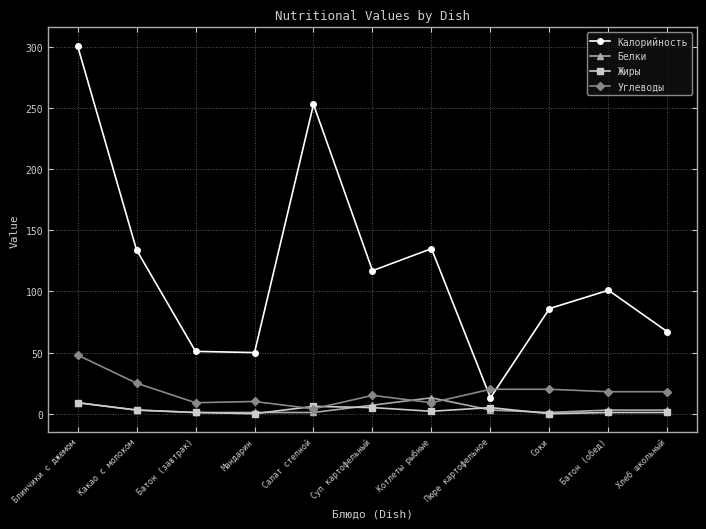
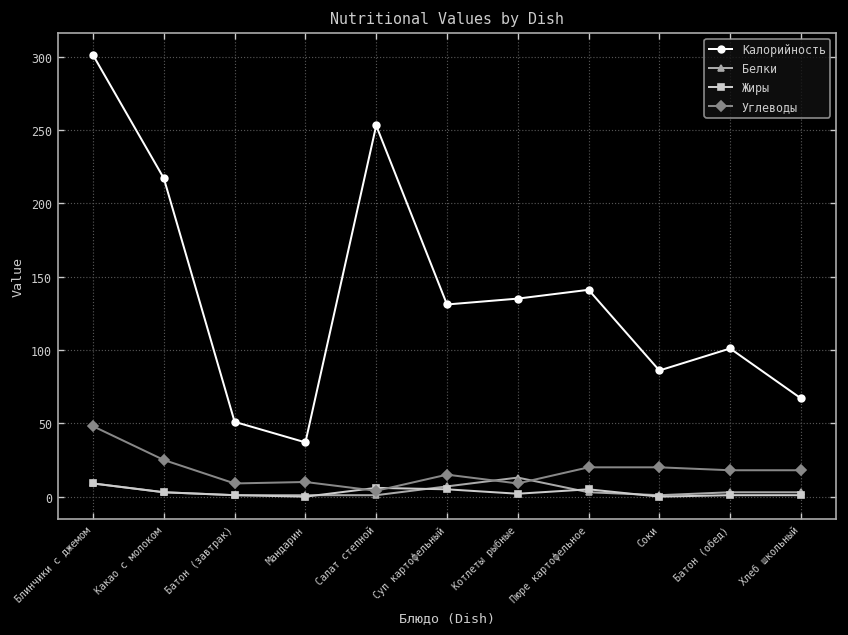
  {
    "Калорийность": {
      "Блинчики с джемом": 301,
-     "Какао с молоком": 134,
+     "Какао с молоком": 217,
      "Батон (завтрак)": 51,
-     "Мандарин": 50,
+     "Мандарин": 37,
      "Салат степной": 253,
-     "Суп картофельный": 117,
+     "Суп картофельный": 131,
      "Котлеты рыбные": 135,
-     "Пюре картофельное": 13,
+     "Пюре картофельное": 141,
      "Соки": 86,
      "Батон (обед)": 101,
      "Хлеб школьный": 67
    }
  }
